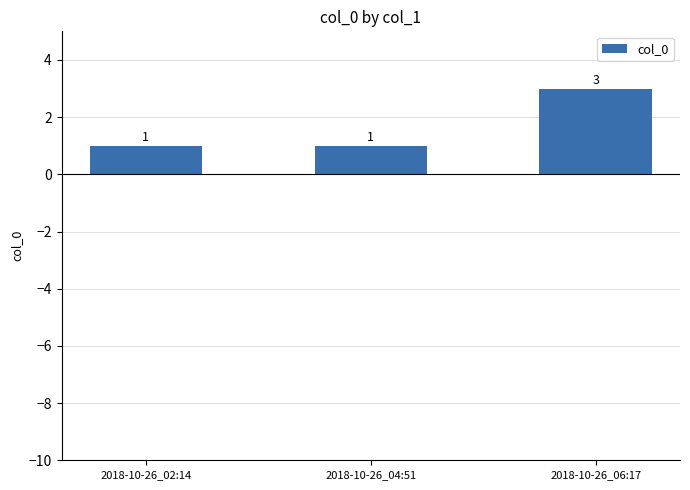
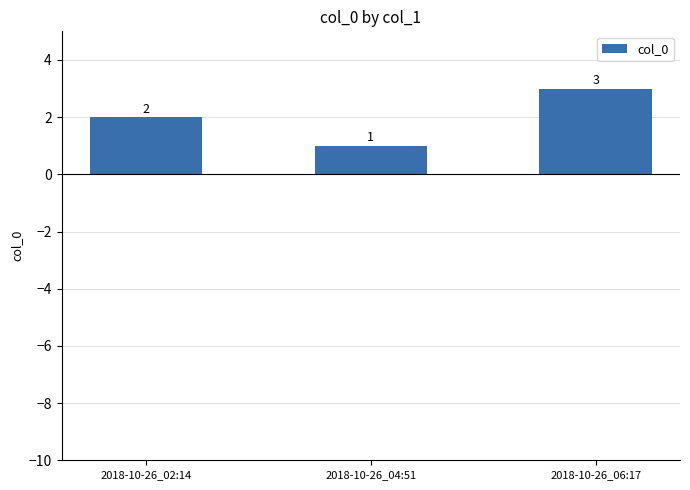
  {
-   "2018-10-26_02:14": 1,
+   "2018-10-26_02:14": 2,
    "2018-10-26_04:51": 1,
    "2018-10-26_06:17": 3
  }
